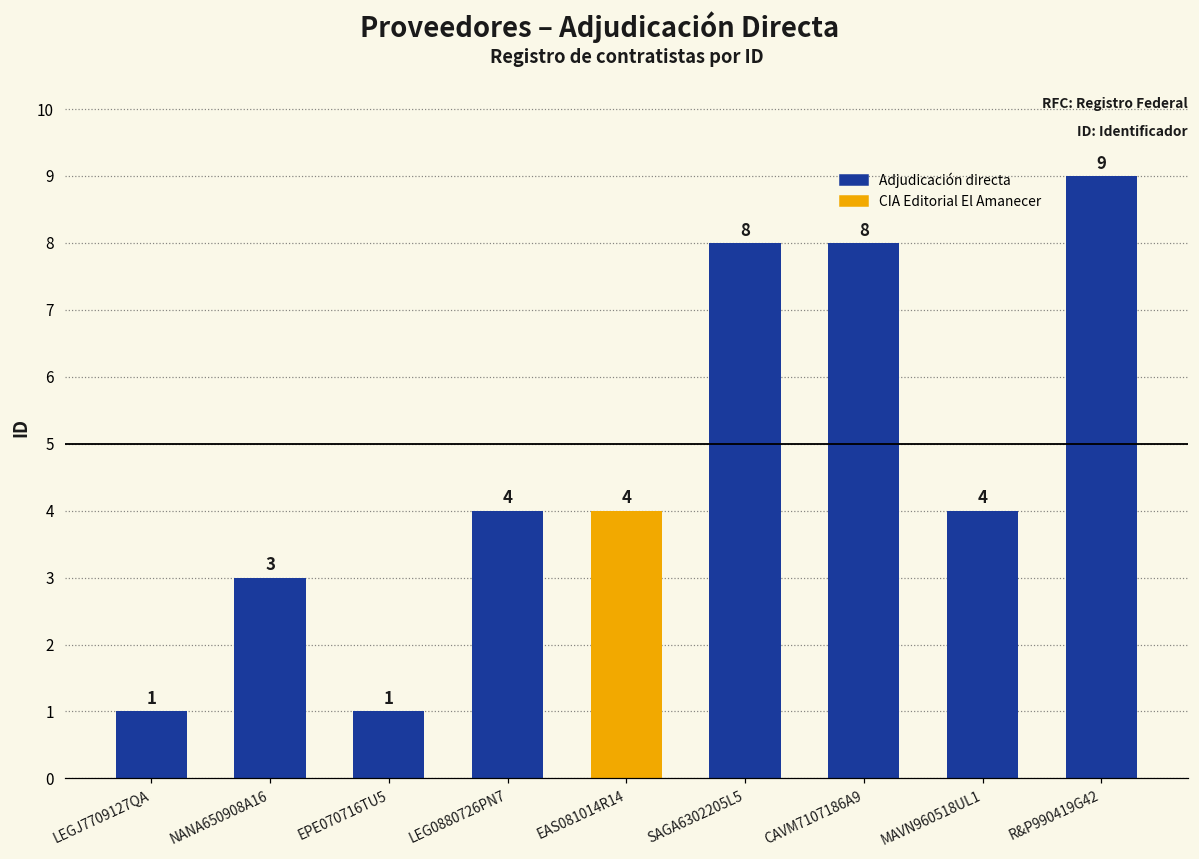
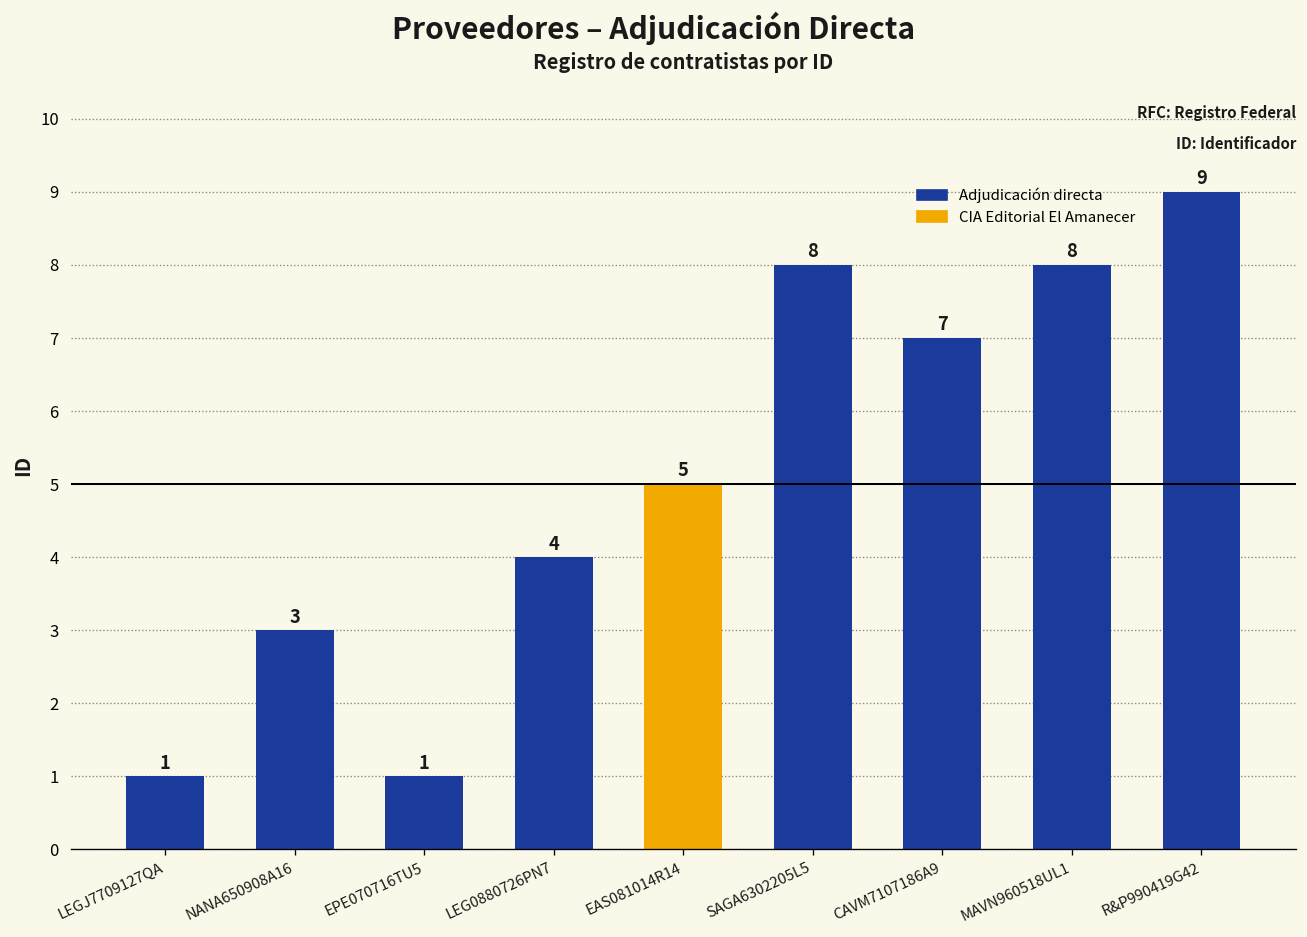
  {
    "LEGJ7709127QA": 1,
    "NANA650908A16": 3,
    "EPE070716TU5": 1,
    "LEG0880726PN7": 4,
-   "EAS081014R14": 4,
+   "EAS081014R14": 5,
    "SAGA6302205L5": 8,
-   "CAVM7107186A9": 8,
-   "MAVN960518UL1": 4,
+   "CAVM7107186A9": 7,
+   "MAVN960518UL1": 8,
    "R&P990419G42": 9
  }
